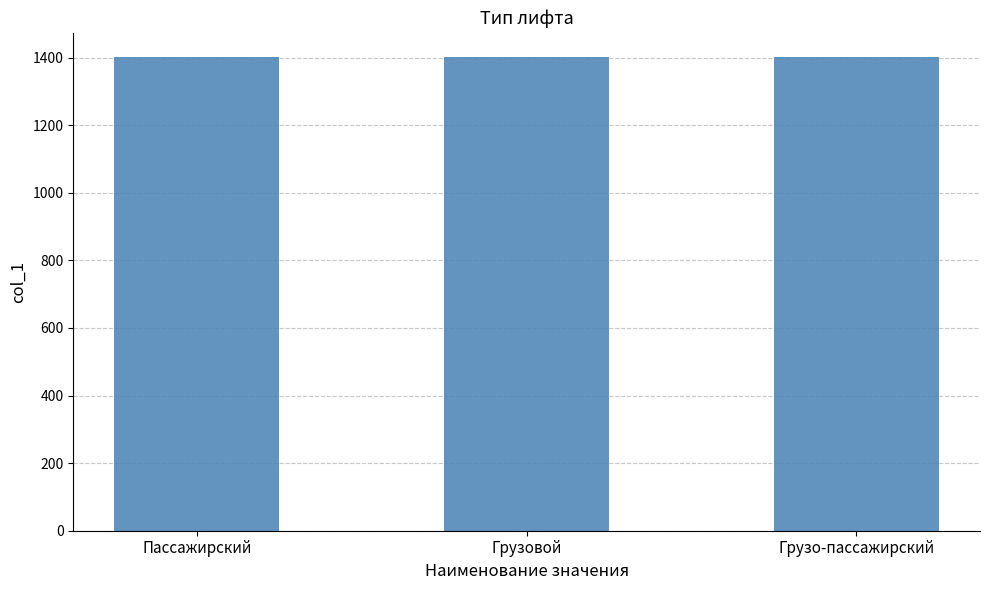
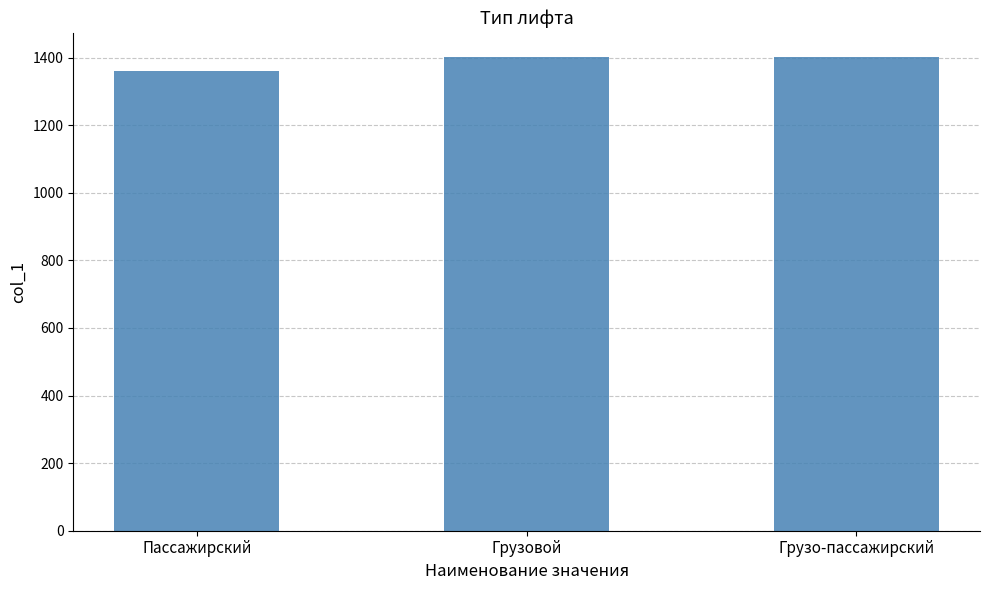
  {
-   "Пассажирский": 1400,
+   "Пассажирский": 1360,
    "Грузовой": 1400,
    "Грузо-пассажирский": 1400
  }
